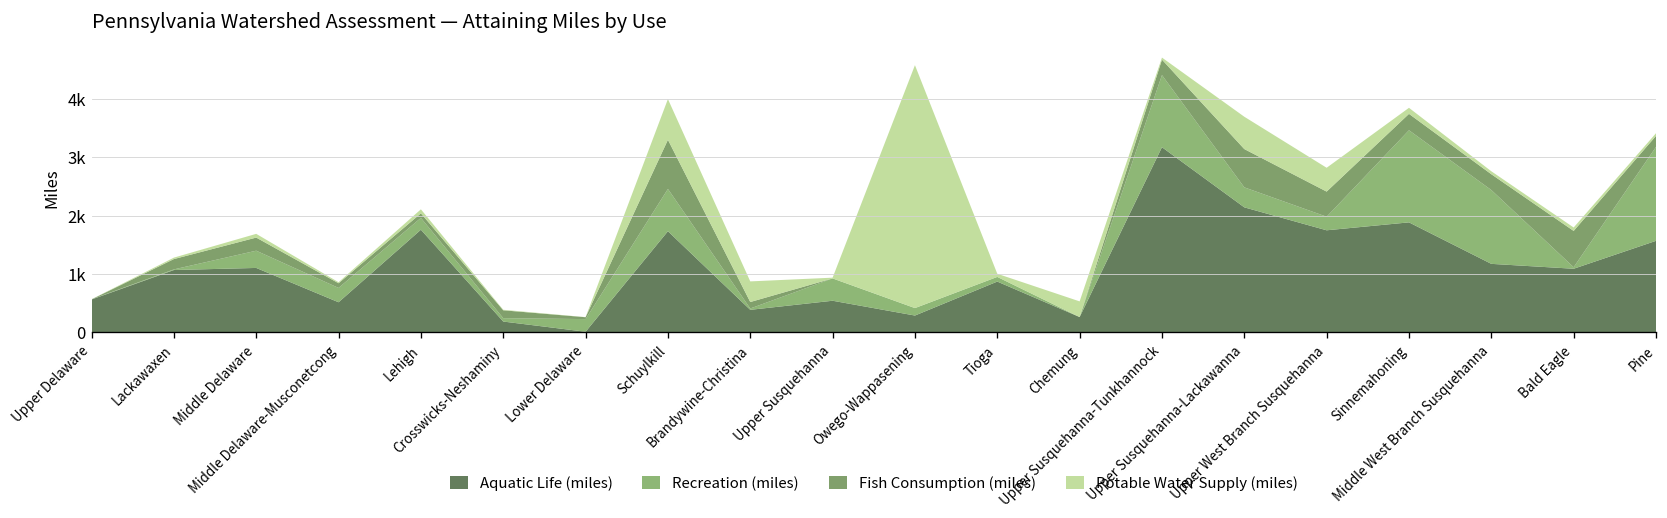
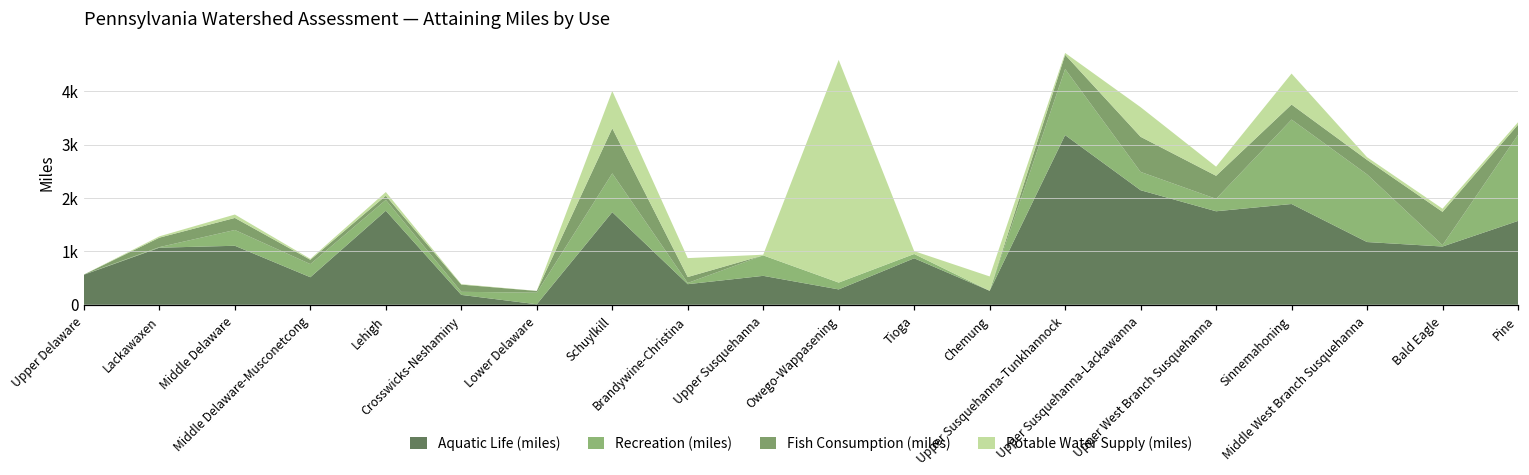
  {
    "Potable Water Supply (miles)": {
      "Middle Delaware": 100,
      "Lehigh": 100,
      "Schuylkill": 700,
      "Brandywine-Christina": 400,
      "Owego-Wappasening": 4200,
      "Tioga": 100,
      "Chemung": 300,
      "Upper Susquehanna-Lackawanna": 600,
-     "Upper West Branch Susquehanna": 400,
-     "Sinnemahoning": 100,
+     "Upper West Branch Susquehanna": 200,
+     "Sinnemahoning": 600,
      "Bald Eagle": 100
    }
  }
